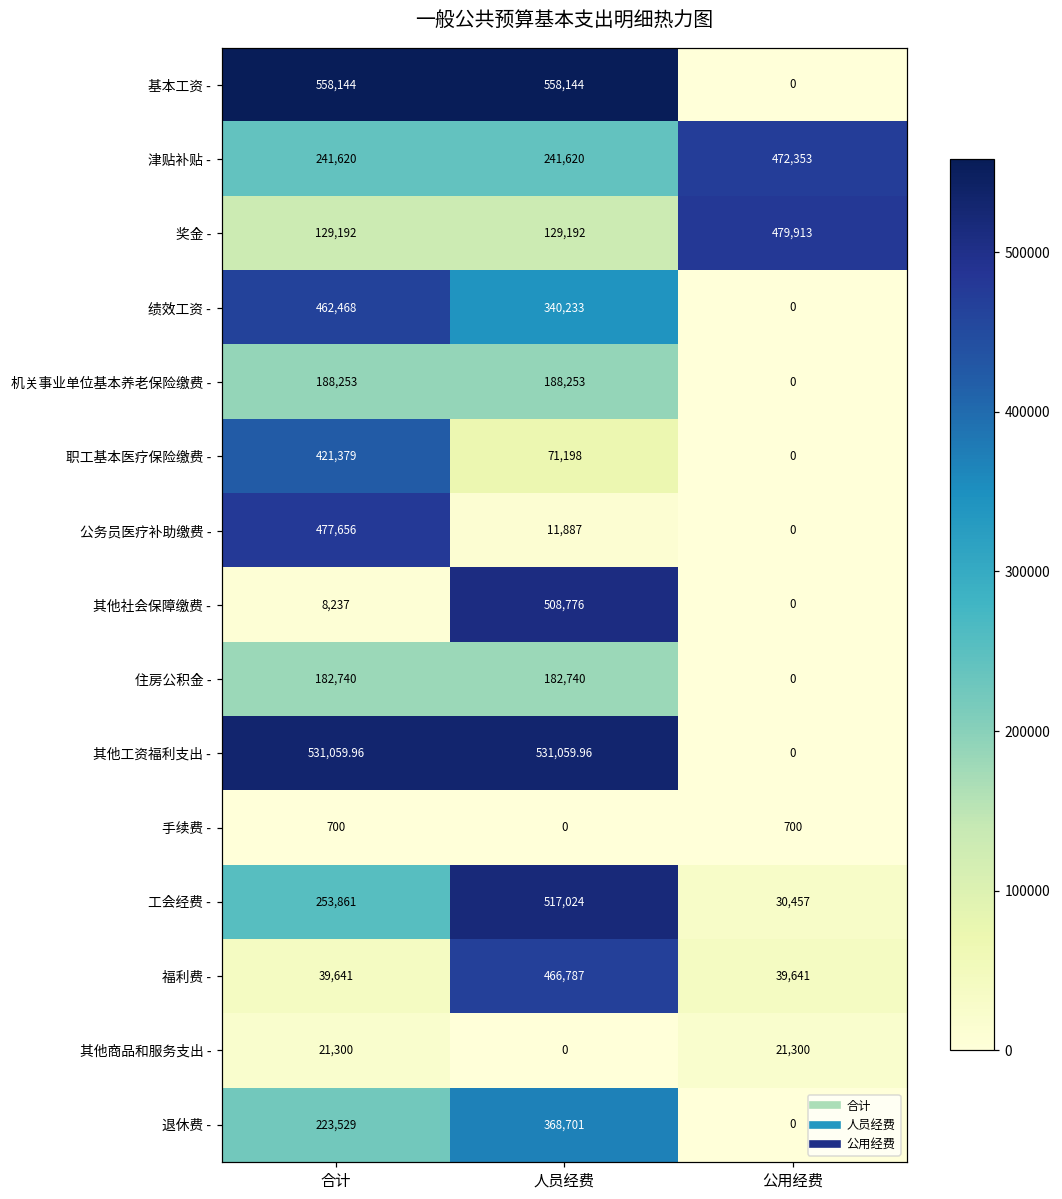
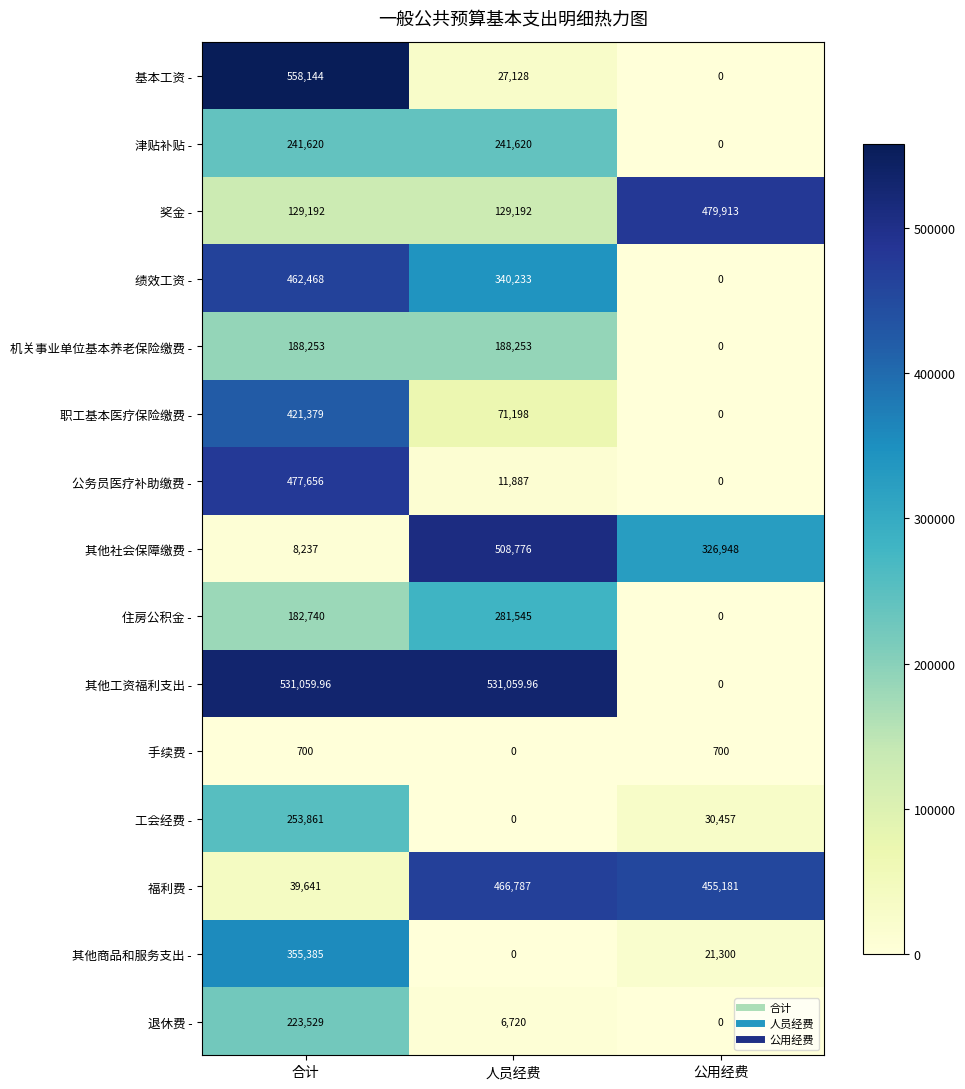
  {
    "基本工资 -": {
      "合计": "558,144",
-     "人员经费": "558,144",
+     "人员经费": "27,128",
      "公用经费": "0"
    },
    "津贴补贴 -": {
      "合计": "241,620",
      "人员经费": "241,620",
-     "公用经费": "472,353"
+     "公用经费": "0"
    },
    "奖金 -": {
      "合计": "129,192",
      "人员经费": "129,192",
      "公用经费": "479,913"
    },
    "绩效工资 -": {
      "合计": "462,468",
      "人员经费": "340,233",
      "公用经费": "0"
    },
    "机关事业单位基本养老保险缴费 -": {
      "合计": "188,253",
      "人员经费": "188,253",
      "公用经费": "0"
    },
    "职工基本医疗保险缴费 -": {
      "合计": "421,379",
      "人员经费": "71,198",
      "公用经费": "0"
    },
    "公务员医疗补助缴费 -": {
      "合计": "477,656",
      "人员经费": "11,887",
      "公用经费": "0"
    },
    "其他社会保障缴费 -": {
      "合计": "8,237",
      "人员经费": "508,776",
-     "公用经费": "0"
+     "公用经费": "326,948"
    },
    "住房公积金 -": {
      "合计": "182,740",
-     "人员经费": "182,740",
+     "人员经费": "281,545",
      "公用经费": "0"
    },
    "其他工资福利支出 -": {
      "合计": "531,059.96",
      "人员经费": "531,059.96",
      "公用经费": "0"
    },
    "手续费 -": {
      "合计": "700",
      "人员经费": "0",
      "公用经费": "700"
    },
    "工会经费 -": {
      "合计": "253,861",
-     "人员经费": "517,024",
+     "人员经费": "0",
      "公用经费": "30,457"
    },
    "福利费 -": {
      "合计": "39,641",
      "人员经费": "466,787",
-     "公用经费": "39,641"
+     "公用经费": "455,181"
    },
    "其他商品和服务支出 -": {
-     "合计": "21,300",
+     "合计": "355,385",
      "人员经费": "0",
      "公用经费": "21,300"
    },
    "退休费 -": {
      "合计": "223,529",
-     "人员经费": "368,701",
+     "人员经费": "6,720",
      "公用经费": "0"
    }
  }
